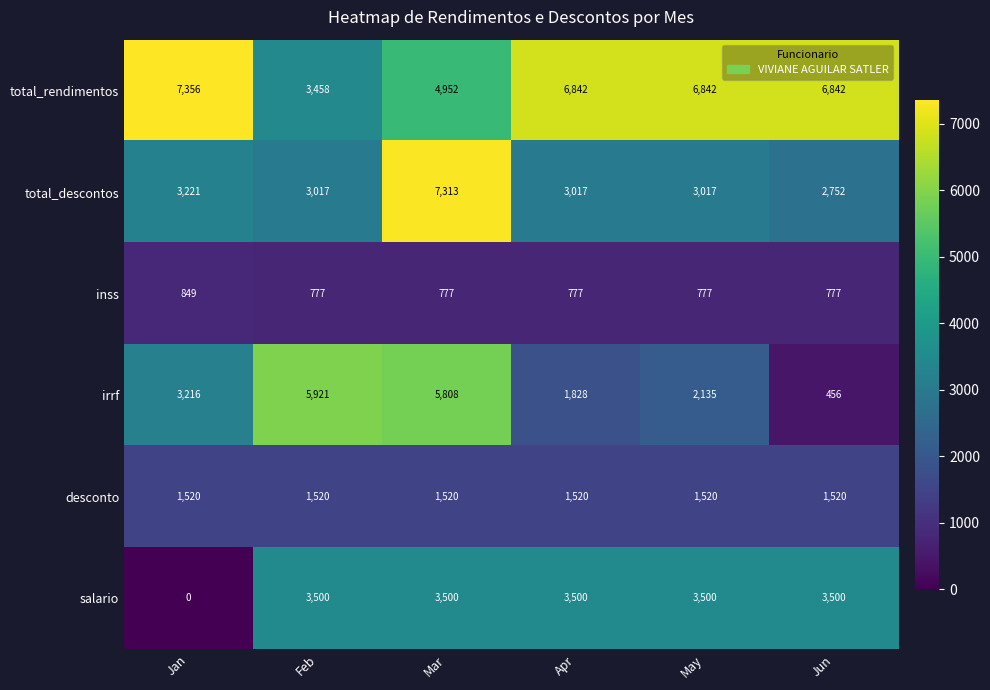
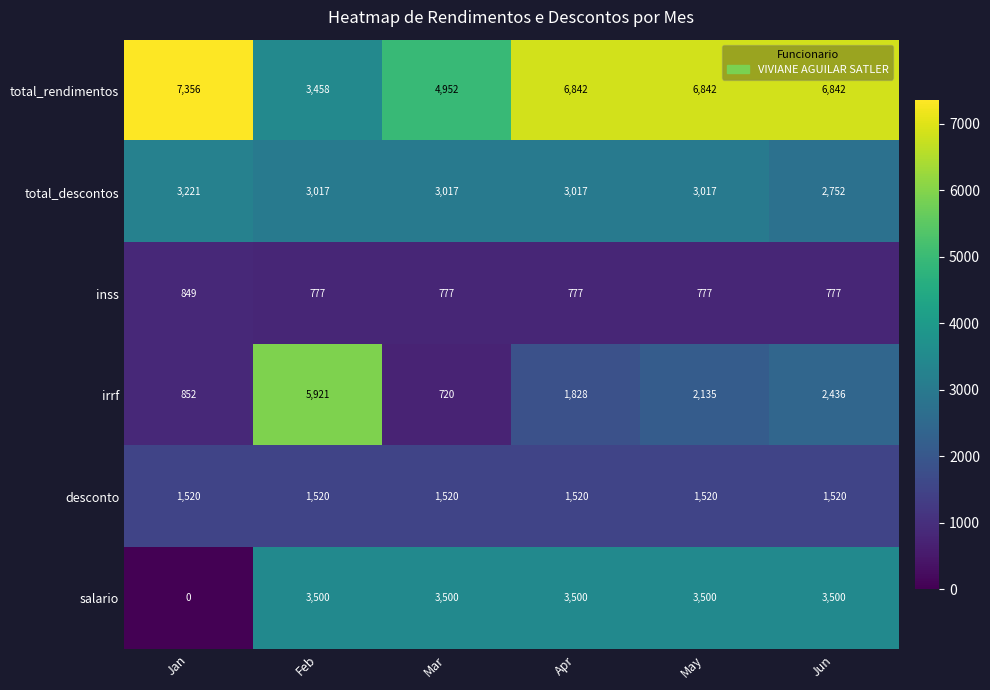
  {
    "total_rendimentos": {
      "Jan": "7,356",
      "Feb": "3,458",
      "Mar": "4,952",
      "Apr": "6,842",
      "May": "6,842",
      "Jun": "6,842"
    },
    "total_descontos": {
      "Jan": "3,221",
      "Feb": "3,017",
-     "Mar": "7,313",
+     "Mar": "3,017",
      "Apr": "3,017",
      "May": "3,017",
      "Jun": "2,752"
    },
    "inss": {
      "Jan": "849",
      "Feb": "777",
      "Mar": "777",
      "Apr": "777",
      "May": "777",
      "Jun": "777"
    },
    "irrf": {
-     "Jan": "3,216",
+     "Jan": "852",
      "Feb": "5,921",
-     "Mar": "5,808",
+     "Mar": "720",
      "Apr": "1,828",
      "May": "2,135",
-     "Jun": "456"
+     "Jun": "2,436"
    },
    "desconto": {
      "Jan": "1,520",
      "Feb": "1,520",
      "Mar": "1,520",
      "Apr": "1,520",
      "May": "1,520",
      "Jun": "1,520"
    },
    "salario": {
      "Jan": "0",
      "Feb": "3,500",
      "Mar": "3,500",
      "Apr": "3,500",
      "May": "3,500",
      "Jun": "3,500"
    }
  }
